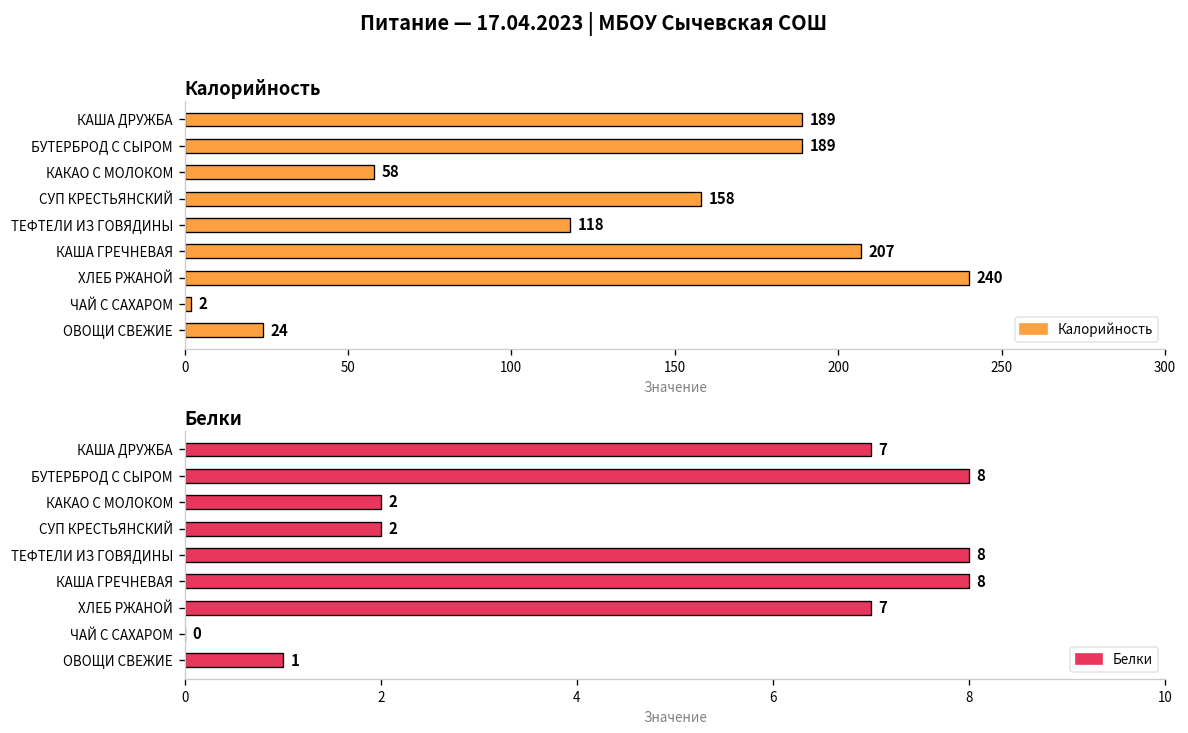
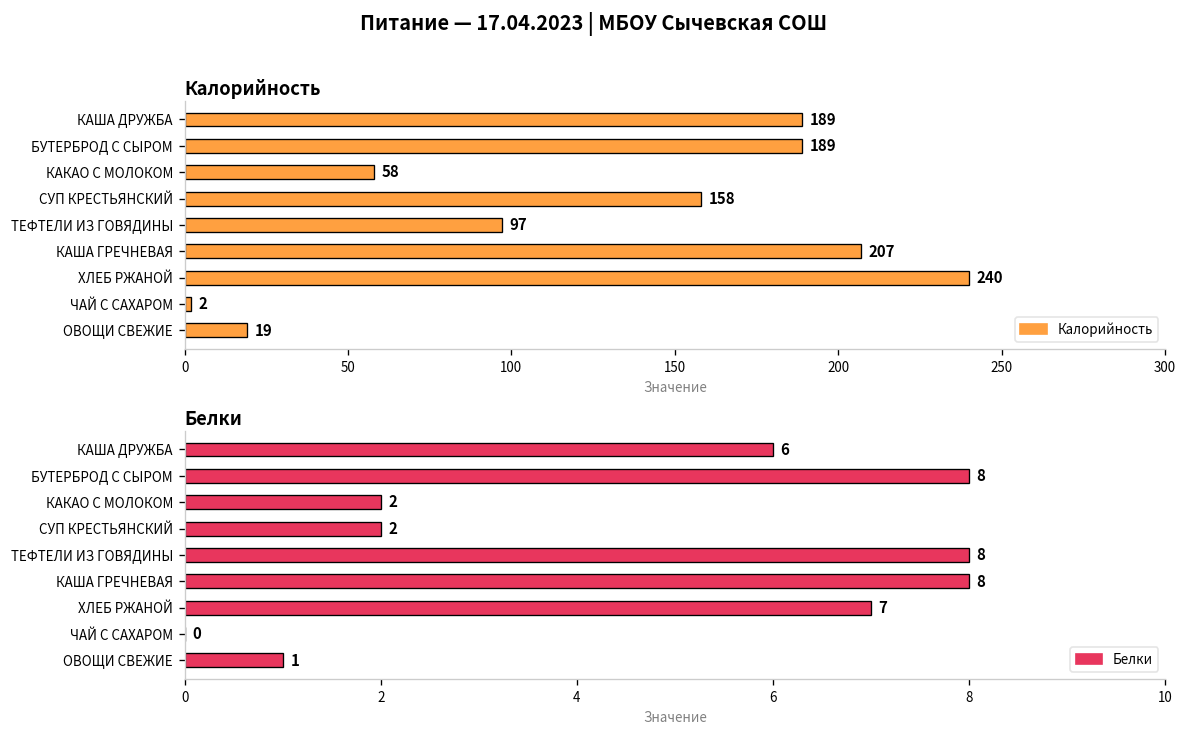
  {
    "Калорийность": {
      "КАША ДРУЖБА": 189,
      "БУТЕРБРОД С СЫРОМ": 189,
      "КАКАО С МОЛОКОМ": 58,
      "СУП КРЕСТЬЯНСКИЙ": 158,
-     "ТЕФТЕЛИ ИЗ ГОВЯДИНЫ": 118,
+     "ТЕФТЕЛИ ИЗ ГОВЯДИНЫ": 97,
      "КАША ГРЕЧНЕВАЯ": 207,
      "ХЛЕБ РЖАНОЙ": 240,
      "ЧАЙ С САХАРОМ": 2,
-     "ОВОЩИ СВЕЖИЕ": 24
+     "ОВОЩИ СВЕЖИЕ": 19
    },
    "Белки": {
-     "КАША ДРУЖБА": 7,
+     "КАША ДРУЖБА": 6,
      "БУТЕРБРОД С СЫРОМ": 8,
      "КАКАО С МОЛОКОМ": 2,
      "СУП КРЕСТЬЯНСКИЙ": 2,
      "ТЕФТЕЛИ ИЗ ГОВЯДИНЫ": 8,
      "КАША ГРЕЧНЕВАЯ": 8,
      "ХЛЕБ РЖАНОЙ": 7,
      "ЧАЙ С САХАРОМ": 0,
      "ОВОЩИ СВЕЖИЕ": 1
    }
  }
